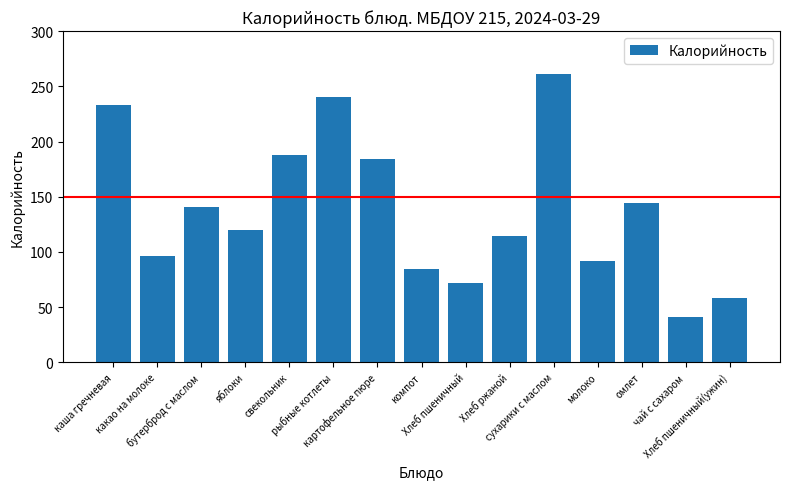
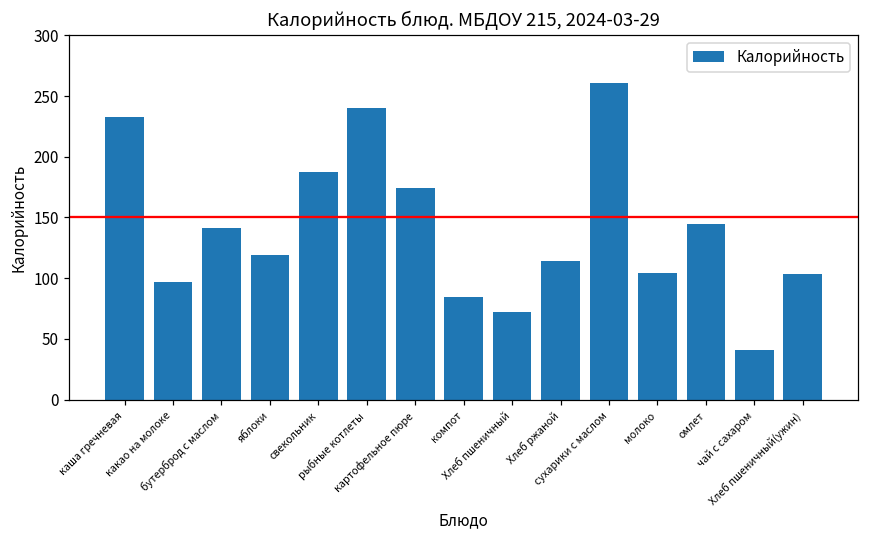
  {
    "каша гречневая": 233,
    "какао на молоке": 97,
    "бутерброд с маслом": 141,
    "яблоки": 120,
    "свекольник": 188,
    "рыбные котлеты": 240,
-   "картофельное пюре": 184,
+   "картофельное пюре": 174,
    "компот": 84,
    "Хлеб пшеничный": 72,
    "Хлеб ржаной": 114,
    "сухарики с маслом": 261,
-   "молоко": 92,
+   "молоко": 104,
    "омлет": 144,
    "чай с сахаром": 41,
-   "Хлеб пшеничный(ужин)": 58
+   "Хлеб пшеничный(ужин)": 104
  }
